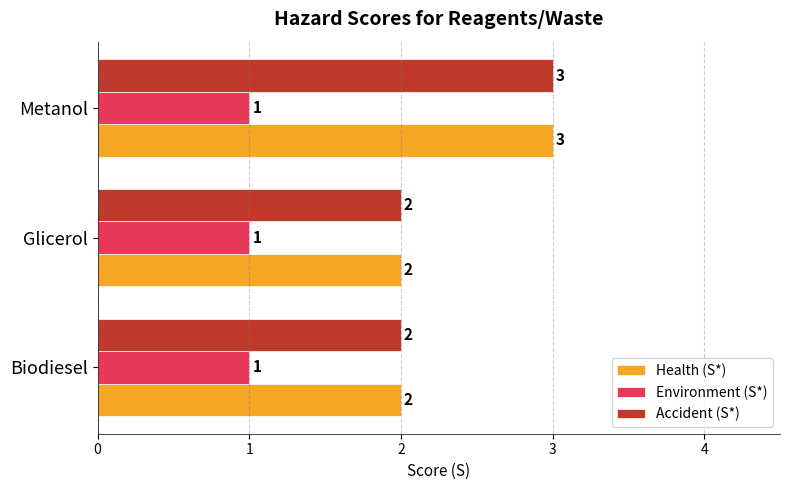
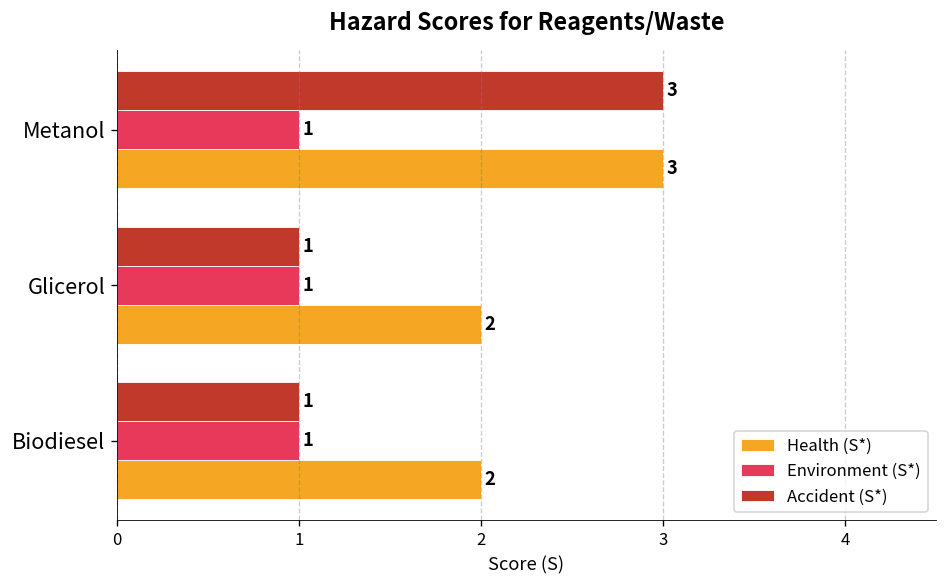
  {
    "Health (S*)": {
      "Metanol": 3,
      "Glicerol": 2,
      "Biodiesel": 2
    },
    "Environment (S*)": {
      "Metanol": 1,
      "Glicerol": 1,
      "Biodiesel": 1
    },
    "Accident (S*)": {
      "Metanol": 3,
-     "Glicerol": 2,
-     "Biodiesel": 2
+     "Glicerol": 1,
+     "Biodiesel": 1
    }
  }
